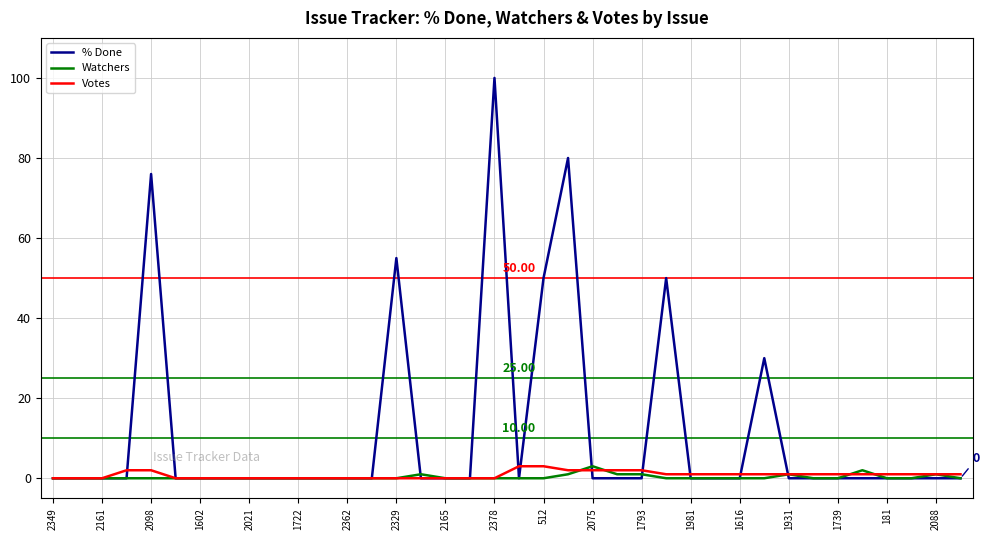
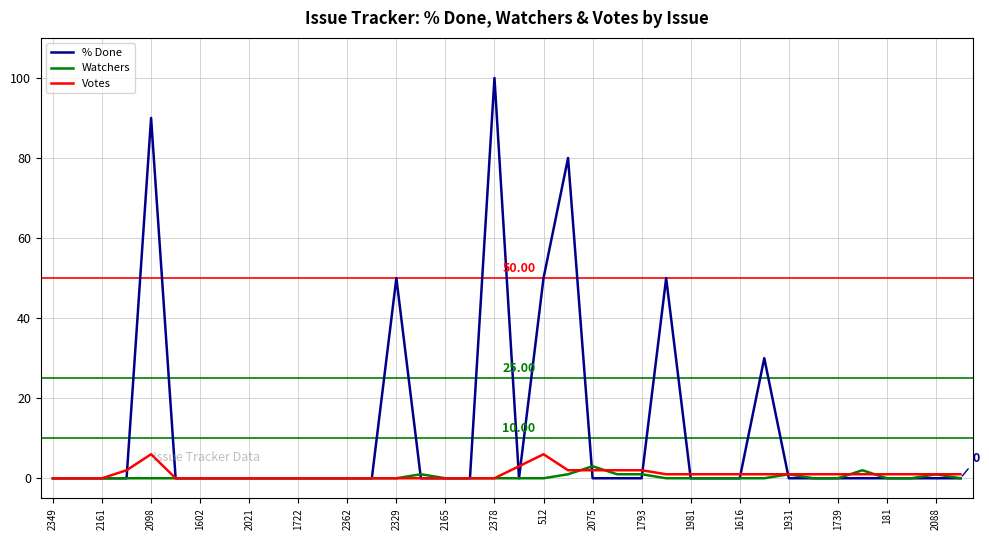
  {
    "% Done": {
-     "2098": 76,
-     "2329": 55,
+     "2098": 90,
+     "2329": 50,
      "2378": 100,
      "2075": 0,
      "1793": 0,
      "1931": 0
    },
    "Watchers": {
      "2098": 0,
      "512": 0,
      "2075": 3,
      "1793": 1
    },
    "Votes": {
-     "2098": 2,
-     "512": 3,
+     "2098": 6,
+     "512": 6,
      "2075": 2,
      "1793": 2,
      "1981": 1,
      "1616": 1,
      "1739": 1,
      "181": 1
    }
  }
